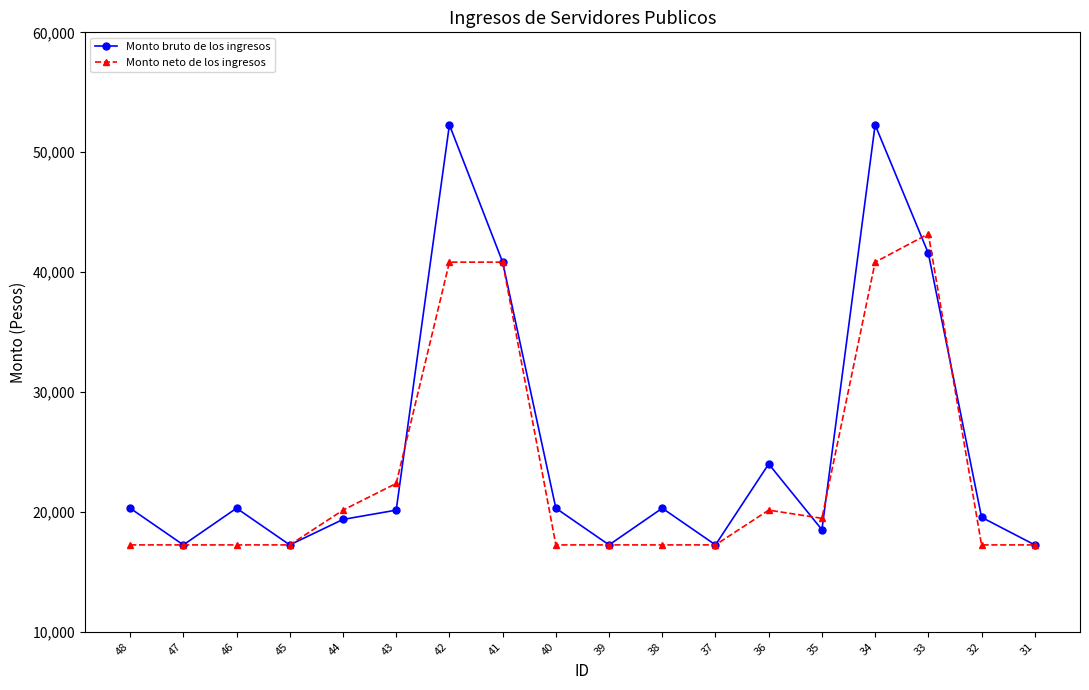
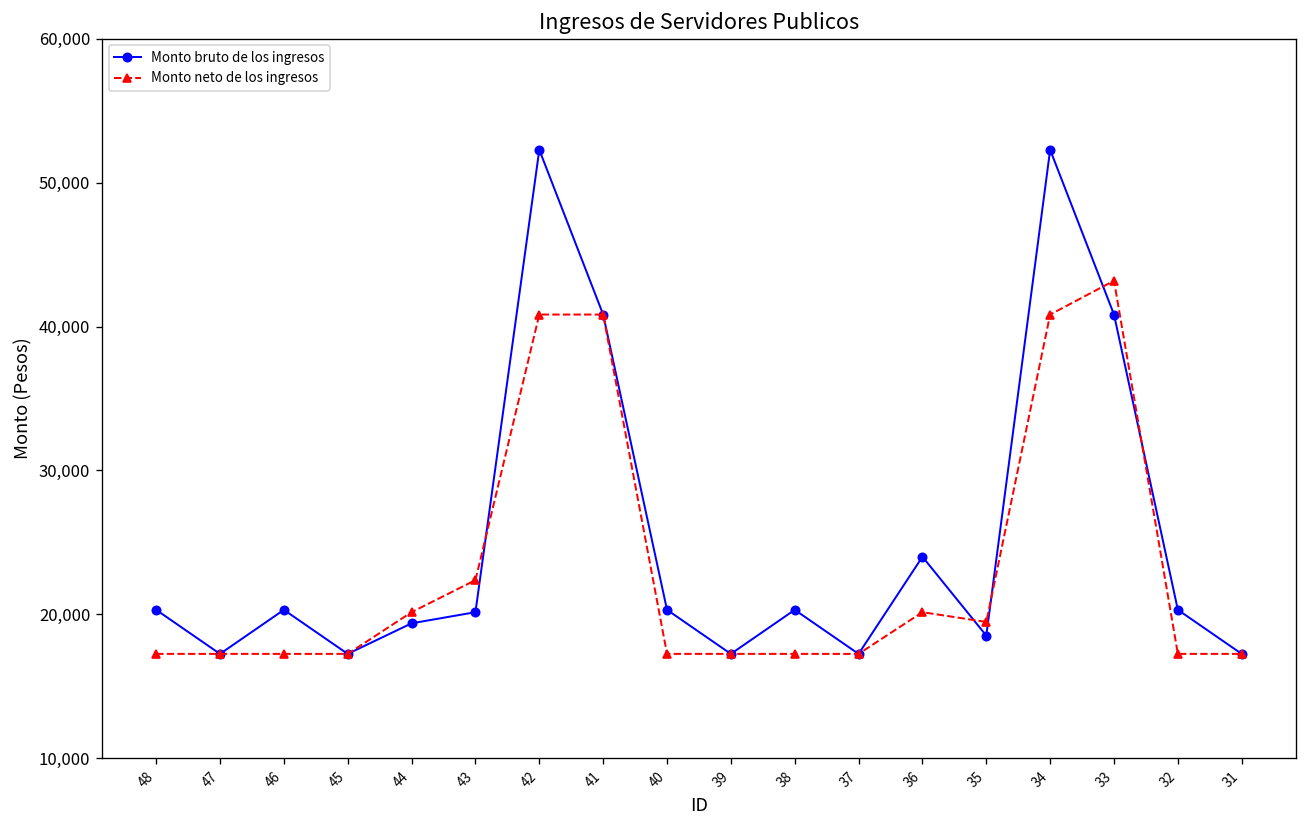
  {
    "Monto bruto de los ingresos": {
      "48": "20,300",
      "46": "20,300",
      "44": "19,400",
      "43": "20,100",
      "42": "52,300",
      "40": "20,300",
      "38": "20,300",
      "36": "24,000",
      "35": "18,500",
      "34": "52,300",
-     "33": "41,600",
-     "32": "19,600"
+     "33": "40,800",
+     "32": "20,300"
    },
    "Monto neto de los ingresos": {
      "48": "17,200",
      "46": "17,200",
      "44": "20,100",
      "43": "22,400",
      "42": "40,800",
      "40": "17,200",
      "38": "17,200",
      "36": "20,100",
      "35": "19,500",
      "34": "40,800",
      "33": "43,200",
      "32": "17,200"
    }
  }
